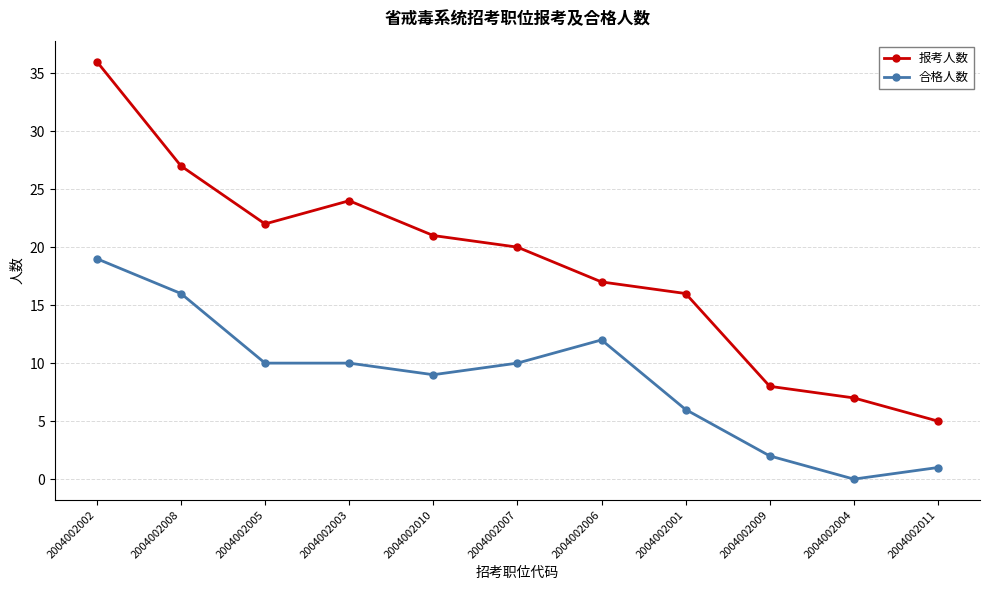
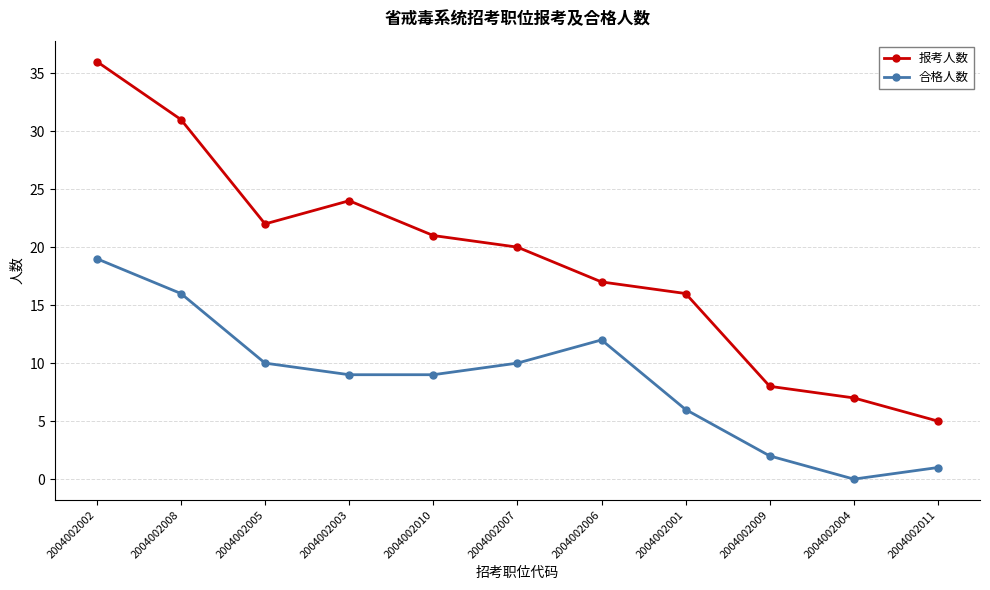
  {
    "报考人数": {
      "2004002002": 36,
-     "2004002008": 27,
+     "2004002008": 31,
      "2004002005": 22,
      "2004002003": 24,
      "2004002010": 21,
      "2004002007": 20,
      "2004002006": 17,
      "2004002001": 16,
      "2004002009": 8,
      "2004002004": 7,
      "2004002011": 5
    },
    "合格人数": {
      "2004002002": 19,
      "2004002008": 16,
      "2004002005": 10,
-     "2004002003": 10,
+     "2004002003": 9,
      "2004002010": 9,
      "2004002007": 10,
      "2004002006": 12,
      "2004002001": 6,
      "2004002009": 2,
      "2004002004": 0,
      "2004002011": 1
    }
  }
